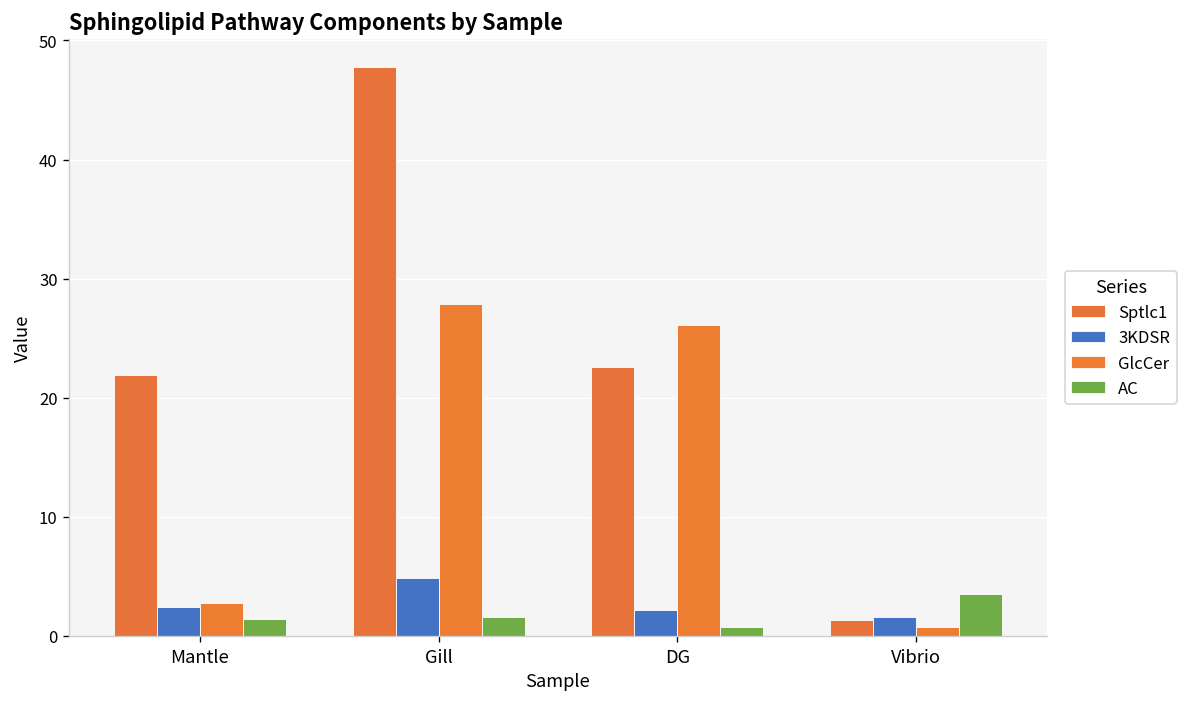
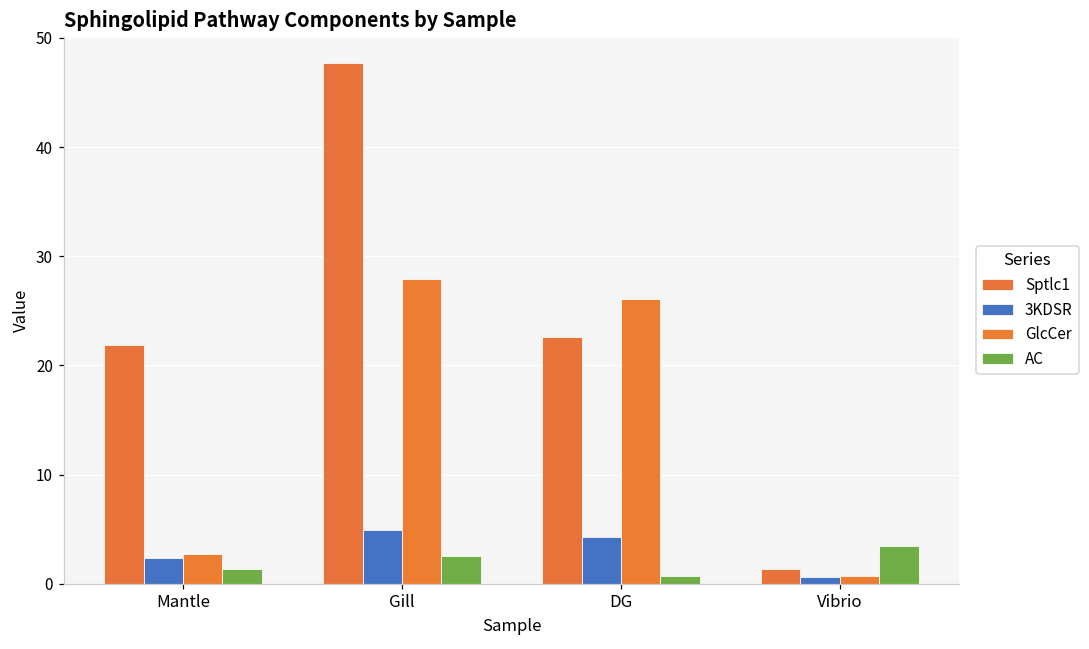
  {
    "3KDSR": {
      "Mantle": 2,
      "Gill": 5,
-     "DG": 2,
-     "Vibrio": 2
+     "DG": 4,
+     "Vibrio": 1
    },
    "AC": {
      "Mantle": 1,
-     "Gill": 2,
+     "Gill": 3,
      "DG": 1,
      "Vibrio": 3
    }
  }
